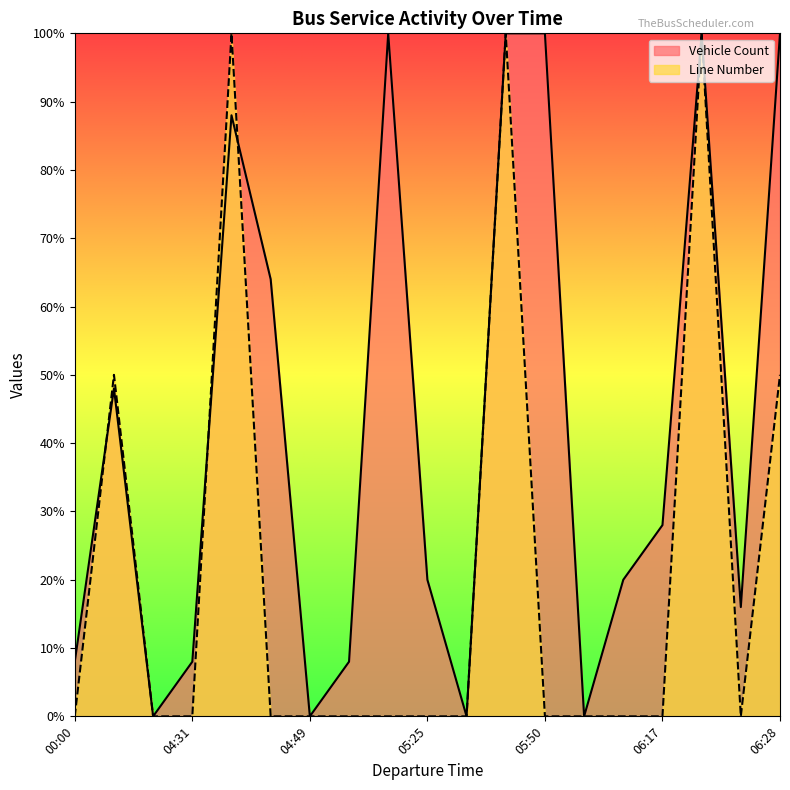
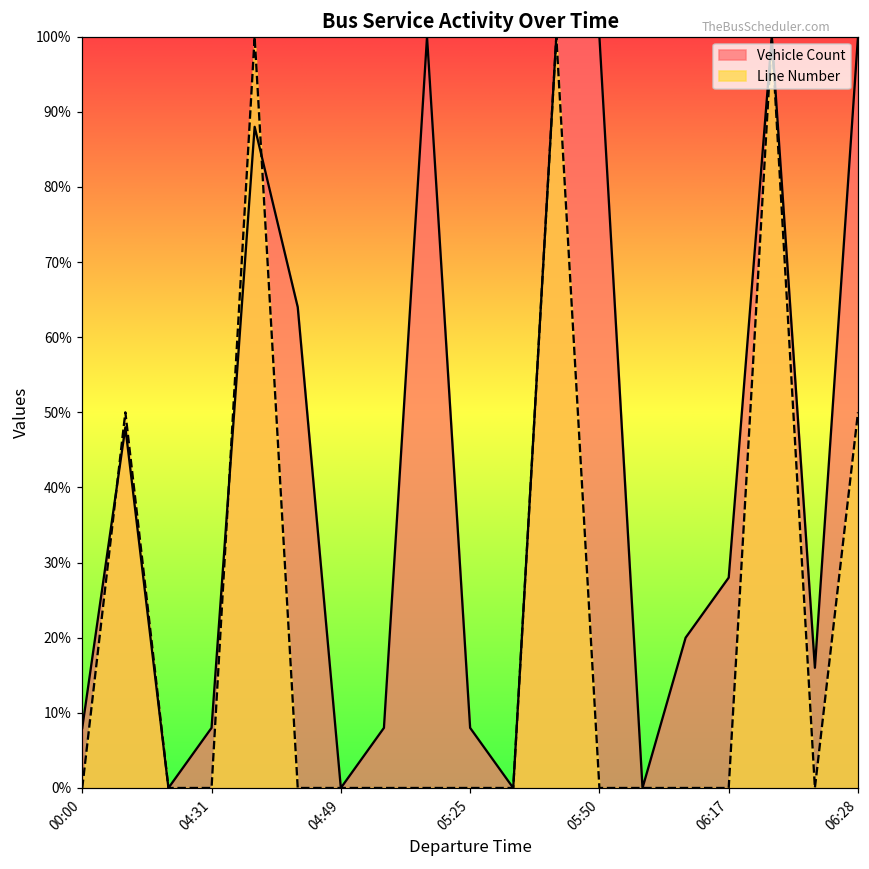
  {
    "Vehicle Count": {
      "00:00": "8%",
      "04:31": "8%",
-     "05:25": "20%",
+     "05:25": "8%",
      "05:50": "100%",
      "06:17": "28%",
      "06:28": "100%"
    },
    "Line Number": {
      "00:00": "0%",
      "04:31": "0%",
      "05:25": "0%",
      "05:50": "0%",
      "06:17": "0%",
      "06:28": "50%"
    }
  }
